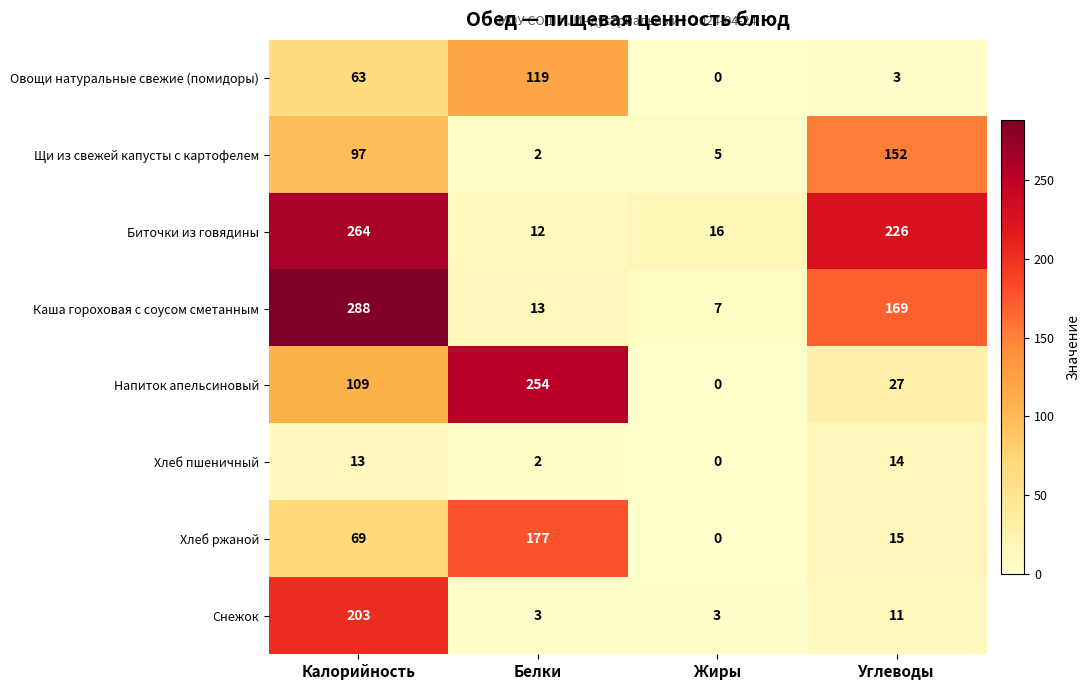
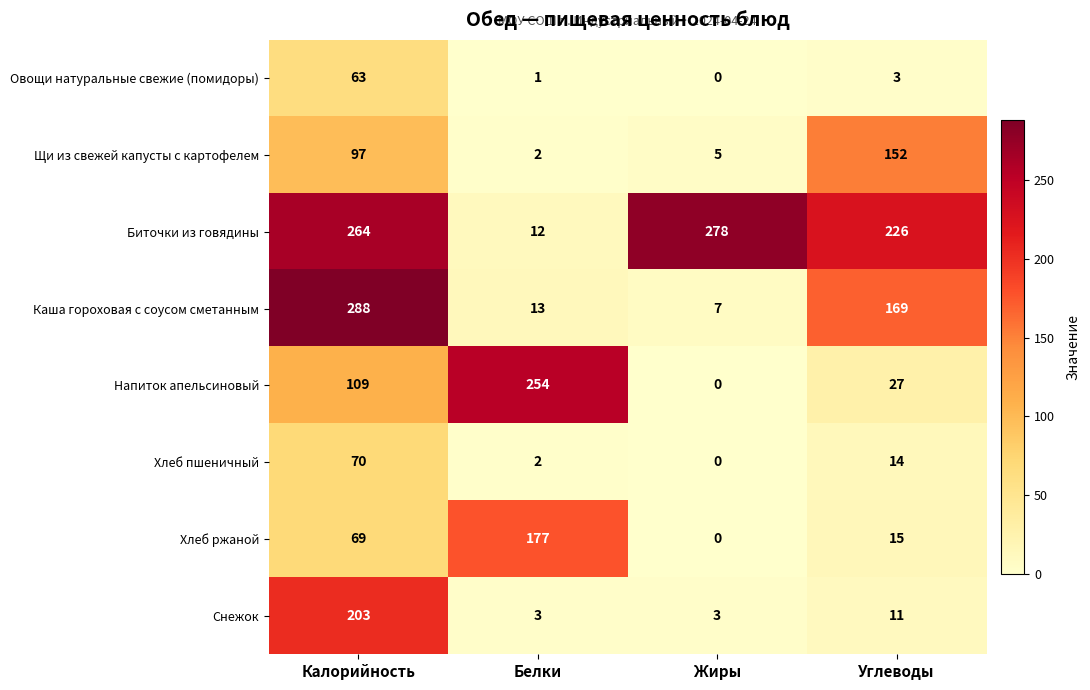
  {
    "Овощи натуральные свежие (помидоры)": {
      "Калорийность": 63,
-     "Белки": 119,
+     "Белки": 1,
      "Жиры": 0,
      "Углеводы": 3
    },
    "Щи из свежей капусты с картофелем": {
      "Калорийность": 97,
      "Белки": 2,
      "Жиры": 5,
      "Углеводы": 152
    },
    "Биточки из говядины": {
      "Калорийность": 264,
      "Белки": 12,
-     "Жиры": 16,
+     "Жиры": 278,
      "Углеводы": 226
    },
    "Каша гороховая с соусом сметанным": {
      "Калорийность": 288,
      "Белки": 13,
      "Жиры": 7,
      "Углеводы": 169
    },
    "Напиток апельсиновый": {
      "Калорийность": 109,
      "Белки": 254,
      "Жиры": 0,
      "Углеводы": 27
    },
    "Хлеб пшеничный": {
-     "Калорийность": 13,
+     "Калорийность": 70,
      "Белки": 2,
      "Жиры": 0,
      "Углеводы": 14
    },
    "Хлеб ржаной": {
      "Калорийность": 69,
      "Белки": 177,
      "Жиры": 0,
      "Углеводы": 15
    },
    "Снежок": {
      "Калорийность": 203,
      "Белки": 3,
      "Жиры": 3,
      "Углеводы": 11
    }
  }
